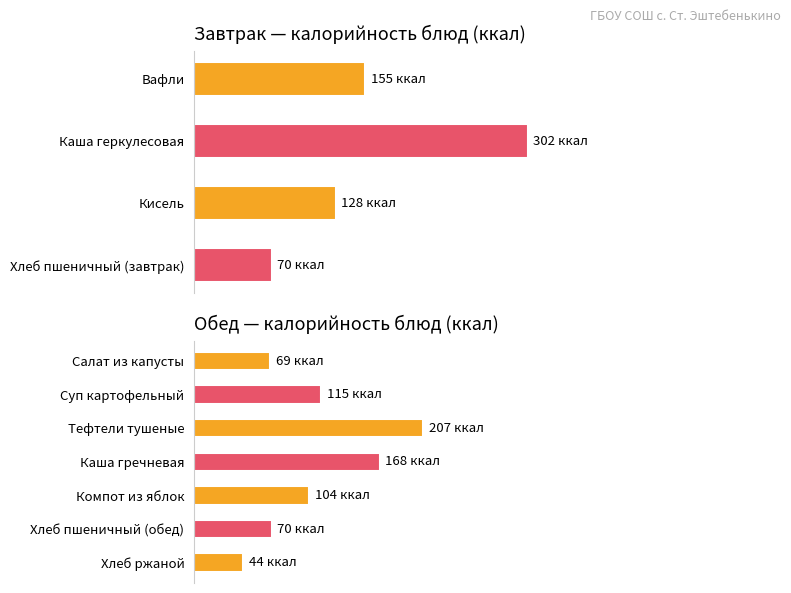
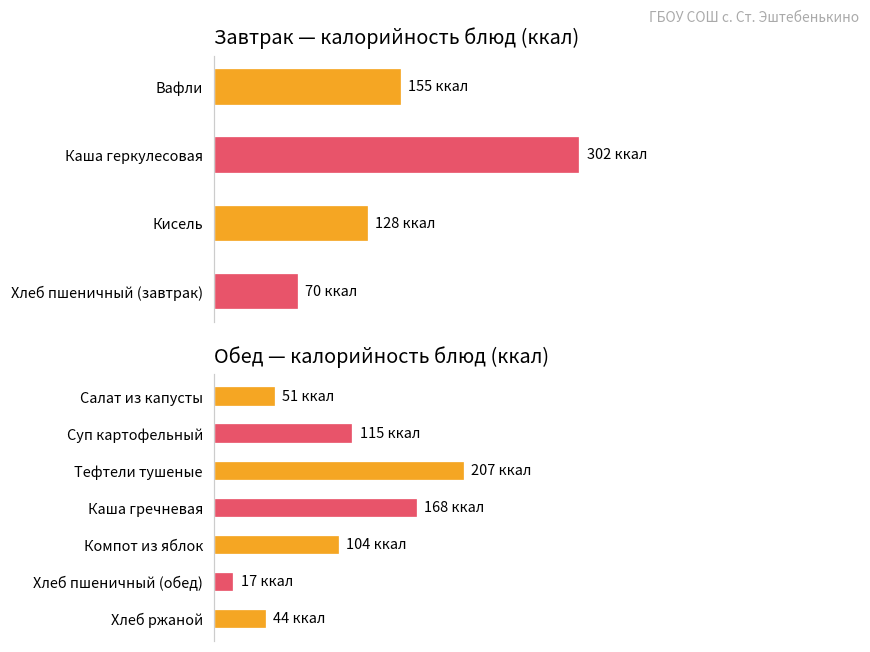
  {
    "Завтрак — калорийность блюд (ккал)": {
      "Вафли": 155,
      "Каша геркулесовая": 302,
      "Кисель": 128,
      "Хлеб пшеничный (завтрак)": 70
    },
    "Обед — калорийность блюд (ккал)": {
-     "Салат из капусты": 69,
+     "Салат из капусты": 51,
      "Суп картофельный": 115,
      "Тефтели тушеные": 207,
      "Каша гречневая": 168,
      "Компот из яблок": 104,
-     "Хлеб пшеничный (обед)": 70,
+     "Хлеб пшеничный (обед)": 17,
      "Хлеб ржаной": 44
    }
  }
